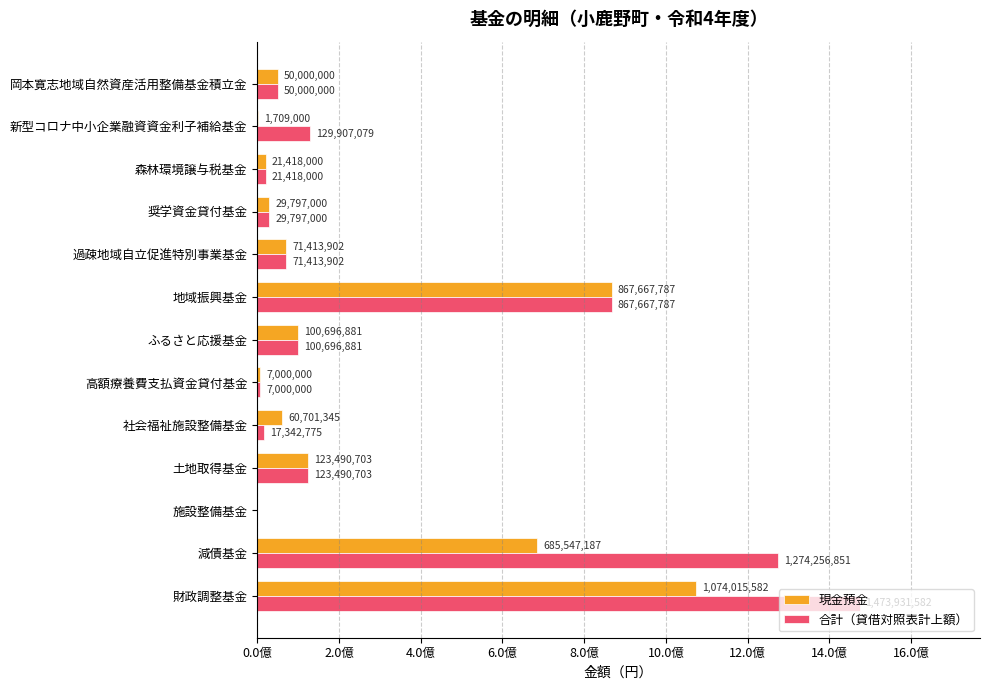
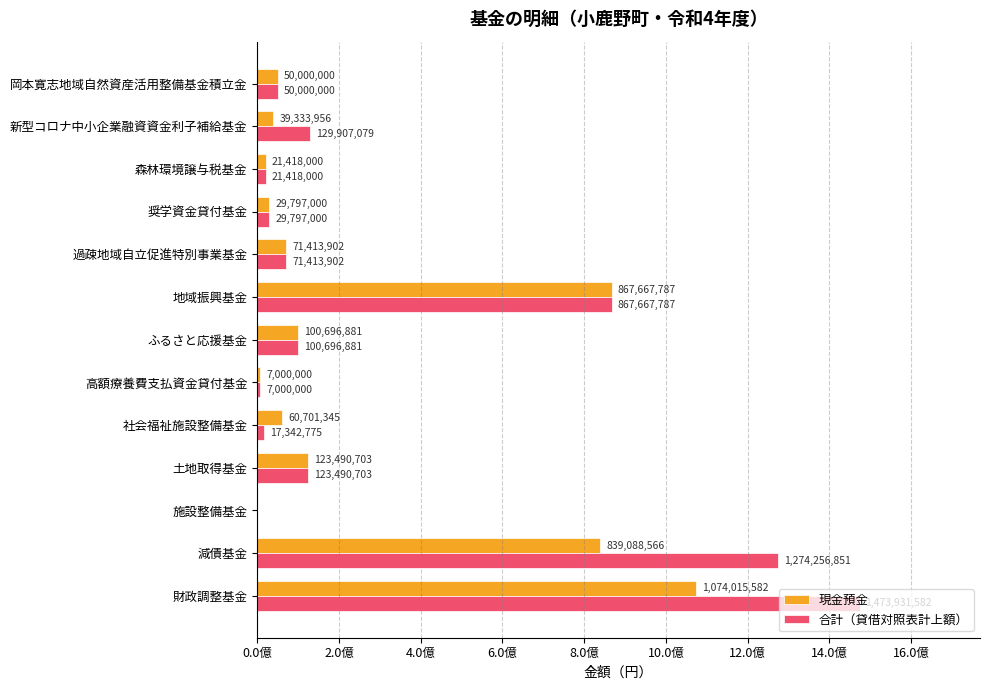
  {
    "現金預金": {
      "岡本寛志地域自然資産活用整備基金積立金": "50,000,000",
-     "新型コロナ中小企業融資資金利子補給基金": "1,709,000",
+     "新型コロナ中小企業融資資金利子補給基金": "39,333,956",
      "森林環境譲与税基金": "21,418,000",
      "奨学資金貸付基金": "29,797,000",
      "過疎地域自立促進特別事業基金": "71,413,902",
      "地域振興基金": "867,667,787",
      "ふるさと応援基金": "100,696,881",
      "高額療養費支払資金貸付基金": "7,000,000",
      "社会福祉施設整備基金": "60,701,345",
      "土地取得基金": "123,490,703",
-     "減債基金": "685,547,187",
+     "減債基金": "839,088,566",
      "財政調整基金": "1,074,015,582"
    },
    "合計（貸借対照表計上額）": {
      "岡本寛志地域自然資産活用整備基金積立金": "50,000,000",
      "新型コロナ中小企業融資資金利子補給基金": "129,907,079",
      "森林環境譲与税基金": "21,418,000",
      "奨学資金貸付基金": "29,797,000",
      "過疎地域自立促進特別事業基金": "71,413,902",
      "地域振興基金": "867,667,787",
      "ふるさと応援基金": "100,696,881",
      "高額療養費支払資金貸付基金": "7,000,000",
      "社会福祉施設整備基金": "17,342,775",
      "土地取得基金": "123,490,703",
      "減債基金": "1,274,256,851"
    }
  }
